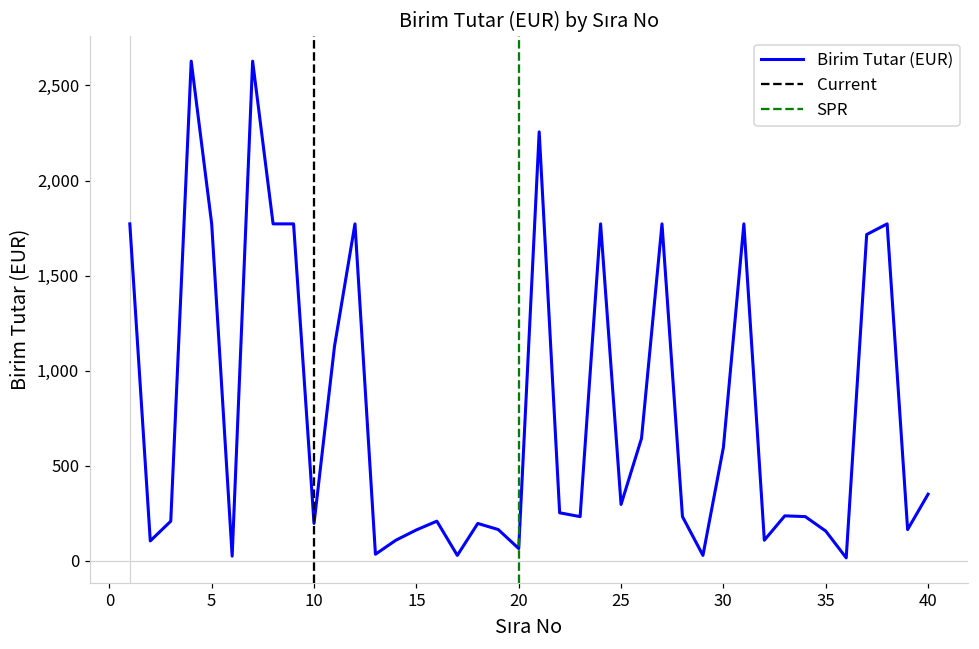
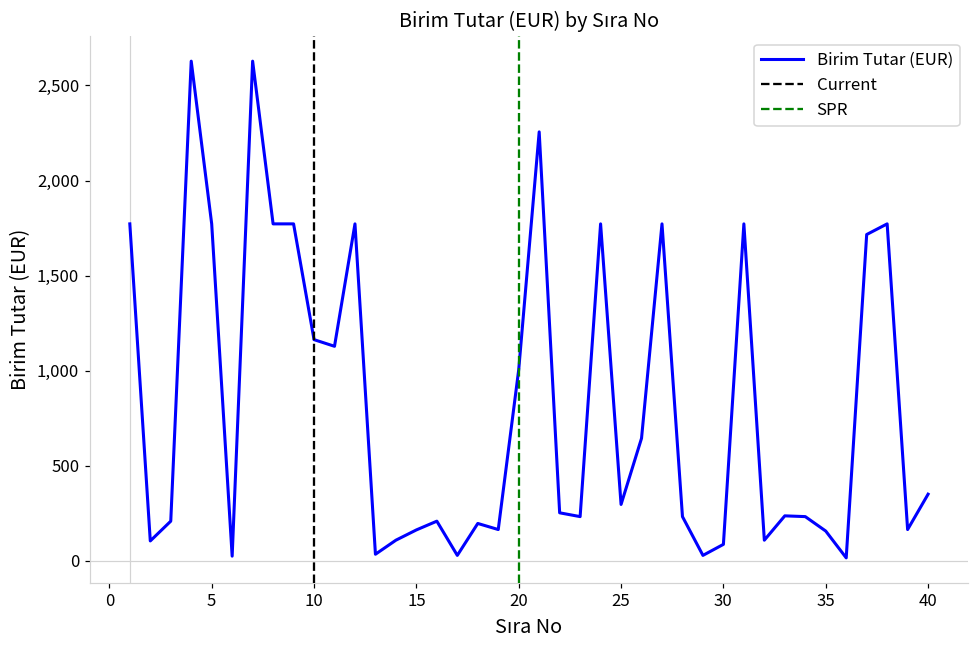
  {
    "5": "1,770",
-   "10": "200",
+   "10": "1,160",
    "15": "160",
-   "20": "60",
+   "20": "1,010",
    "25": "300",
-   "30": "600",
+   "30": "90",
    "35": "160",
    "40": "350"
  }
